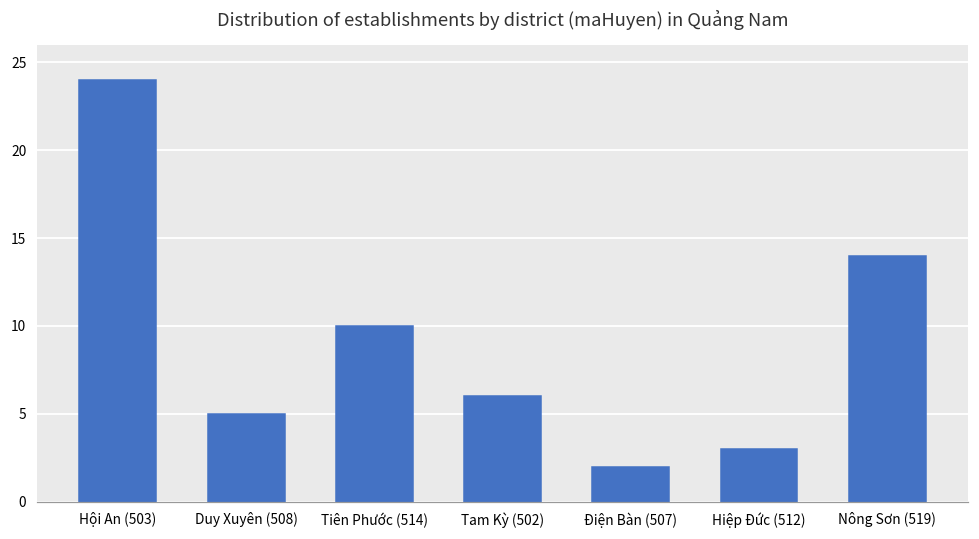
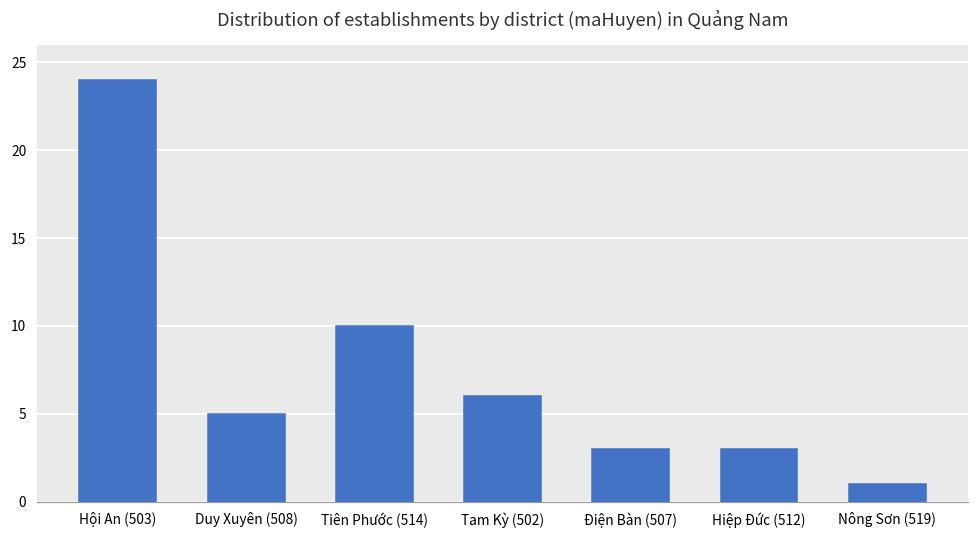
  {
    "Hội An (503)": 24,
    "Duy Xuyên (508)": 5,
    "Tiên Phước (514)": 10,
    "Tam Kỳ (502)": 6,
-   "Điện Bàn (507)": 2,
+   "Điện Bàn (507)": 3,
    "Hiệp Đức (512)": 3,
-   "Nông Sơn (519)": 14
+   "Nông Sơn (519)": 1
  }
